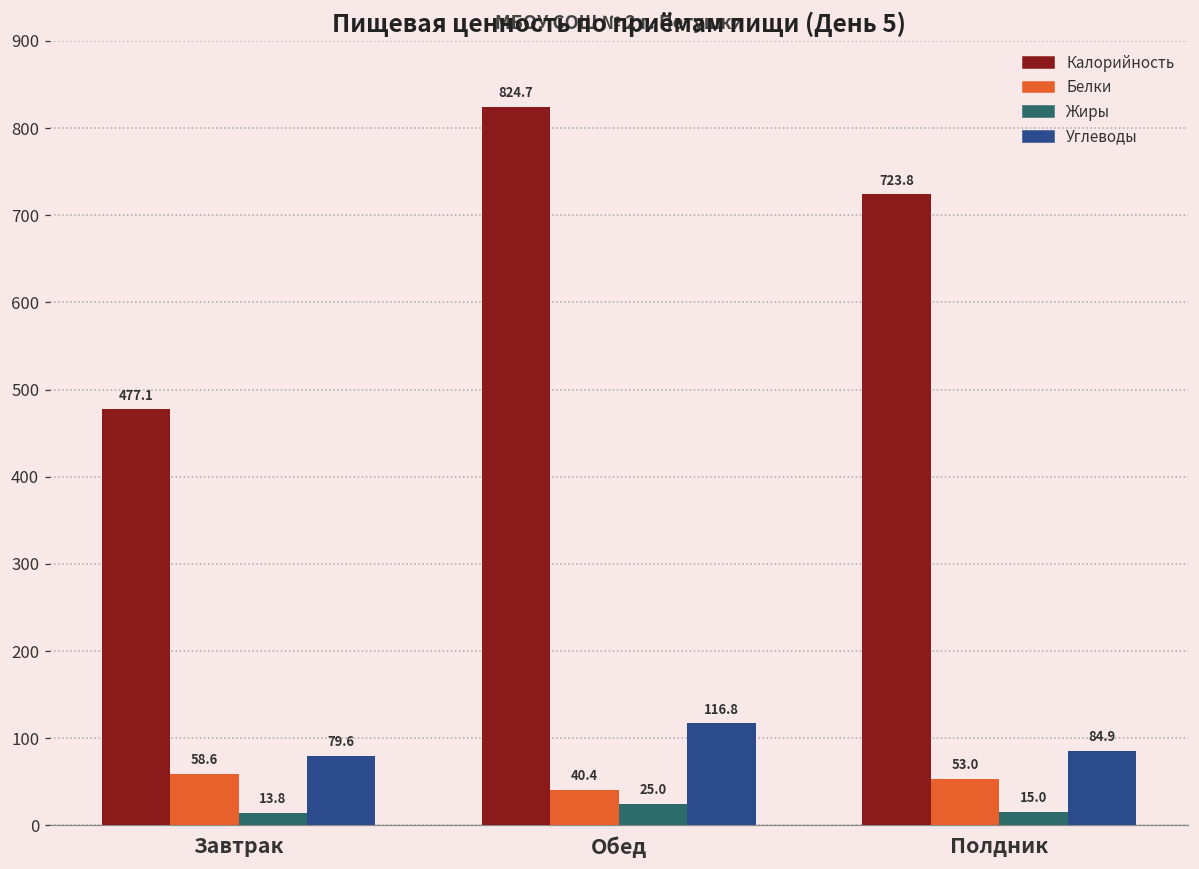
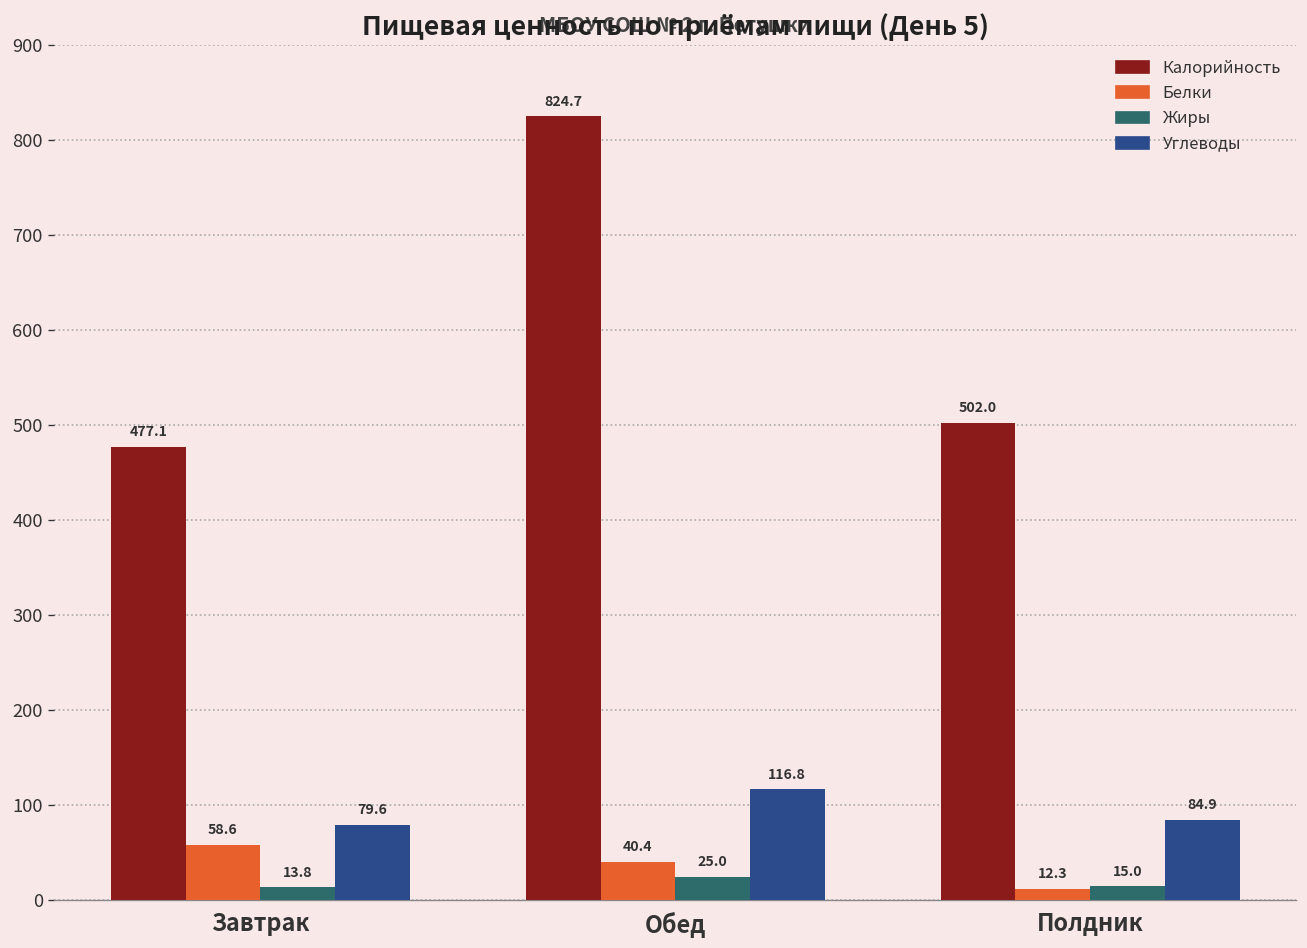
  {
    "Калорийность": {
      "Завтрак": 477.1,
      "Обед": 824.7,
-     "Полдник": 723.8
+     "Полдник": 502.0
    },
    "Белки": {
      "Завтрак": 58.6,
      "Обед": 40.4,
-     "Полдник": 53.0
+     "Полдник": 12.3
    }
  }
